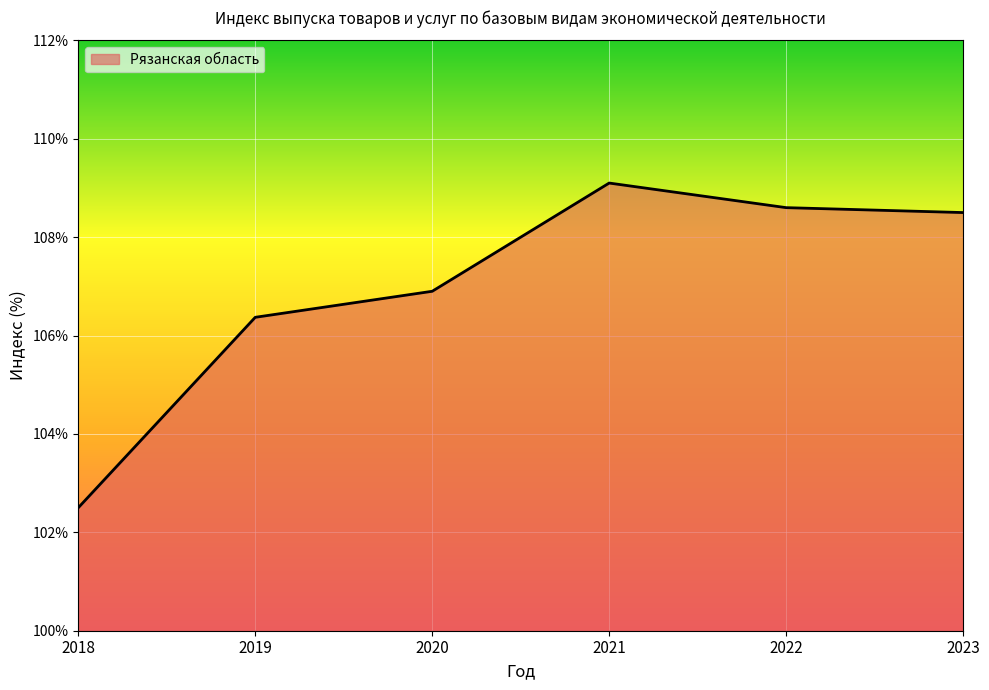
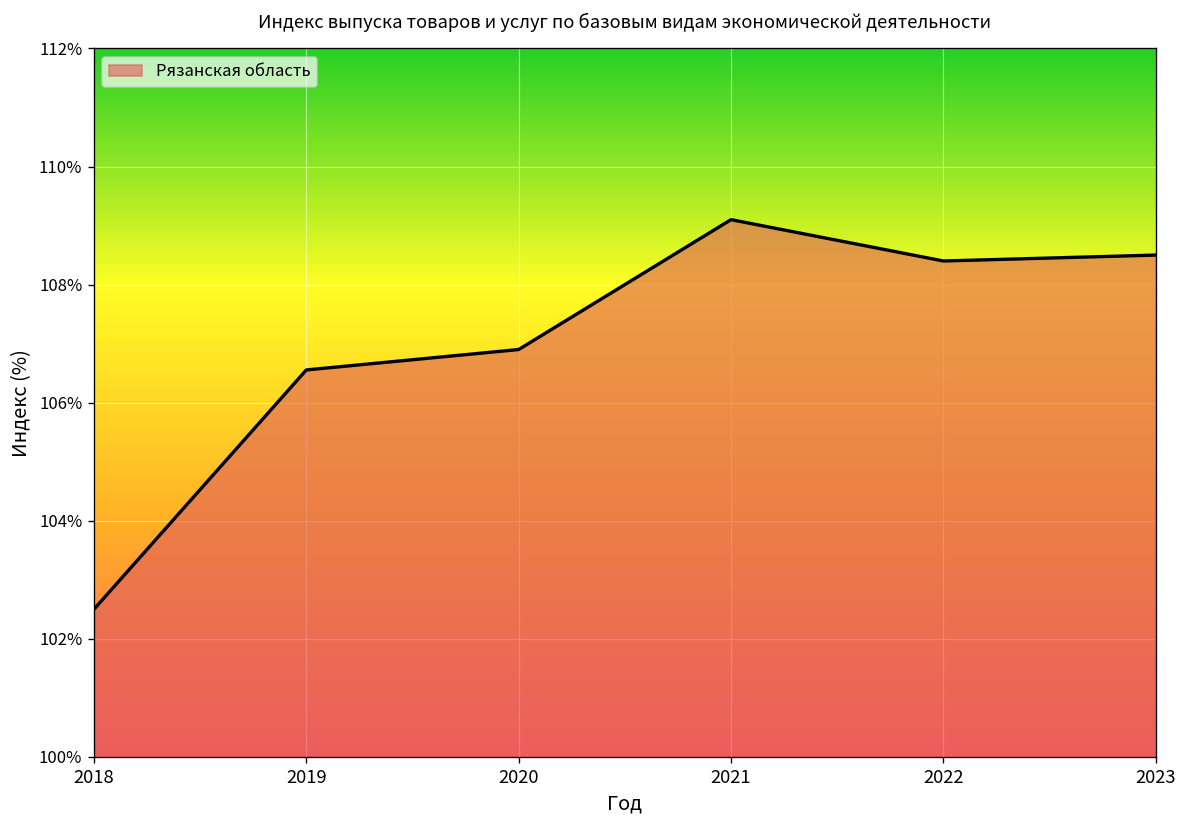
  {
    "2018": "102.5%",
-   "2019": "106.4%",
+   "2019": "106.6%",
    "2020": "106.9%",
    "2021": "109.1%",
-   "2022": "108.6%",
+   "2022": "108.4%",
    "2023": "108.5%"
  }
